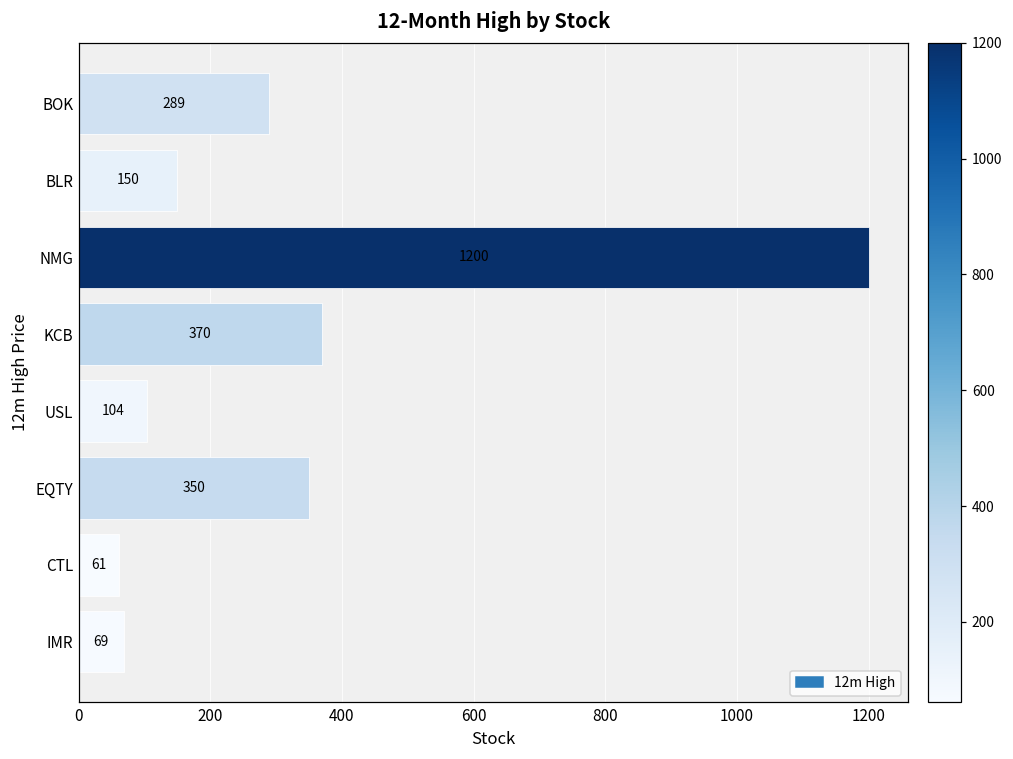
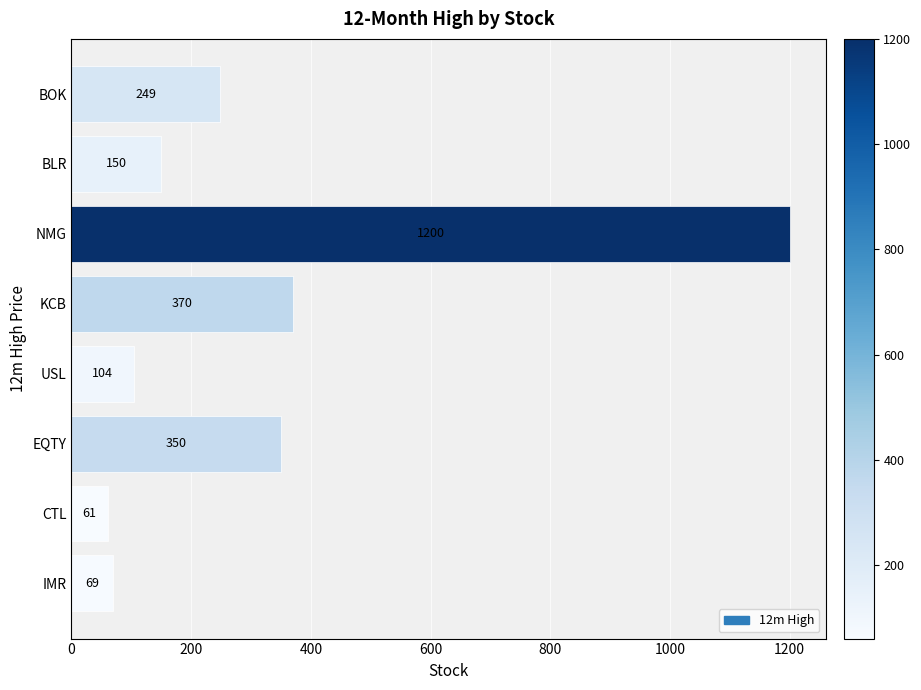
  {
-   "BOK": 289,
+   "BOK": 249,
    "BLR": 150,
    "NMG": 1200,
    "KCB": 370,
    "USL": 104,
    "EQTY": 350,
    "CTL": 61,
    "IMR": 69
  }
